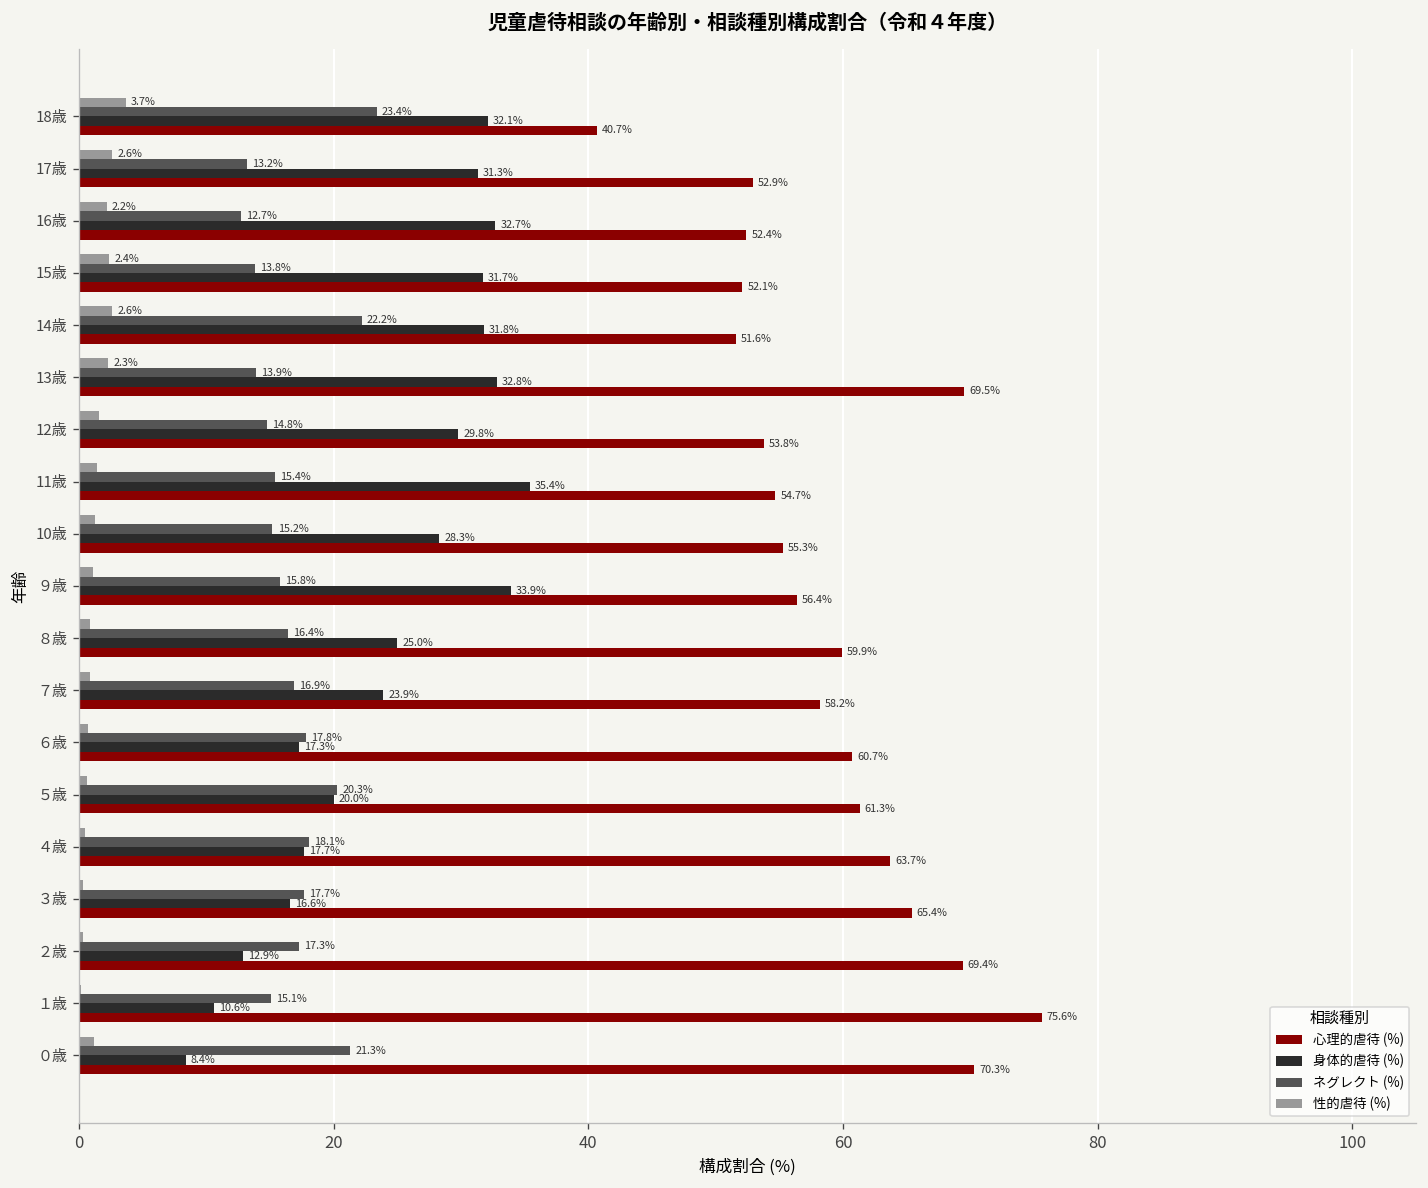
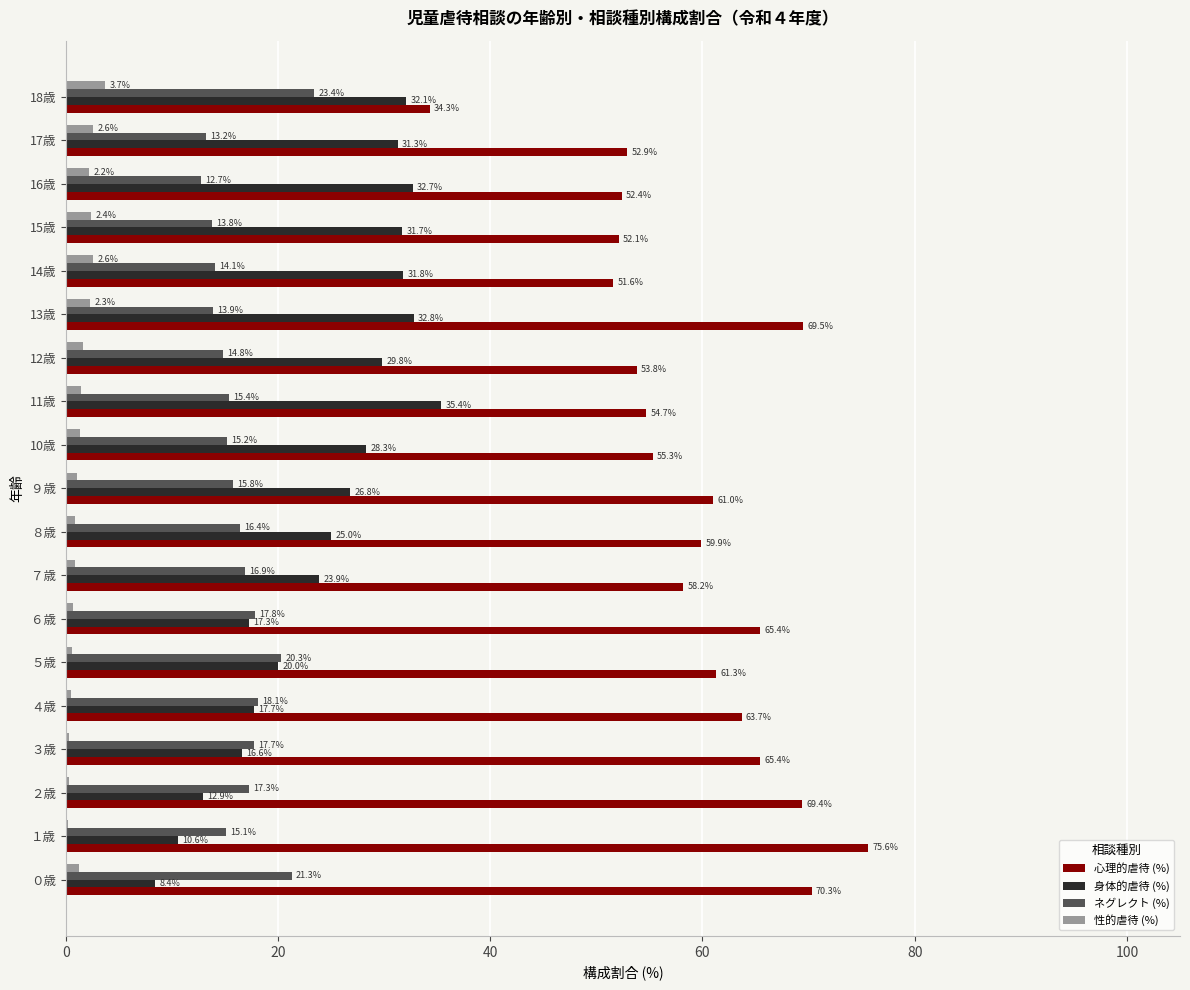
  {
    "心理的虐待 (%)": {
-     "18歳": "40.7%",
+     "18歳": "34.3%",
      "17歳": "52.9%",
      "16歳": "52.4%",
      "15歳": "52.1%",
      "14歳": "51.6%",
      "13歳": "69.5%",
      "12歳": "53.8%",
      "11歳": "54.7%",
      "10歳": "55.3%",
-     "９歳": "56.4%",
+     "９歳": "61.0%",
      "８歳": "59.9%",
      "７歳": "58.2%",
-     "６歳": "60.7%",
+     "６歳": "65.4%",
      "５歳": "61.3%",
      "４歳": "63.7%",
      "３歳": "65.4%",
      "２歳": "69.4%",
      "１歳": "75.6%",
      "０歳": "70.3%"
    },
    "身体的虐待 (%)": {
      "18歳": "32.1%",
      "17歳": "31.3%",
      "16歳": "32.7%",
      "15歳": "31.7%",
      "14歳": "31.8%",
      "13歳": "32.8%",
      "12歳": "29.8%",
      "11歳": "35.4%",
      "10歳": "28.3%",
-     "９歳": "33.9%",
+     "９歳": "26.8%",
      "８歳": "25.0%",
      "７歳": "23.9%",
      "６歳": "17.3%",
      "５歳": "20.0%",
      "４歳": "17.7%",
      "３歳": "16.6%",
      "２歳": "12.9%",
      "１歳": "10.6%",
      "０歳": "8.4%"
    },
    "ネグレクト (%)": {
      "18歳": "23.4%",
      "17歳": "13.2%",
      "16歳": "12.7%",
      "15歳": "13.8%",
-     "14歳": "22.2%",
+     "14歳": "14.1%",
      "13歳": "13.9%",
      "12歳": "14.8%",
      "11歳": "15.4%",
      "10歳": "15.2%",
      "９歳": "15.8%",
      "８歳": "16.4%",
      "７歳": "16.9%",
      "６歳": "17.8%",
      "５歳": "20.3%",
      "４歳": "18.1%",
      "３歳": "17.7%",
      "２歳": "17.3%",
      "１歳": "15.1%",
      "０歳": "21.3%"
    },
    "性的虐待 (%)": {
      "18歳": "3.7%",
      "17歳": "2.6%",
      "16歳": "2.2%",
      "15歳": "2.4%",
      "14歳": "2.6%",
      "13歳": "2.3%"
    }
  }
